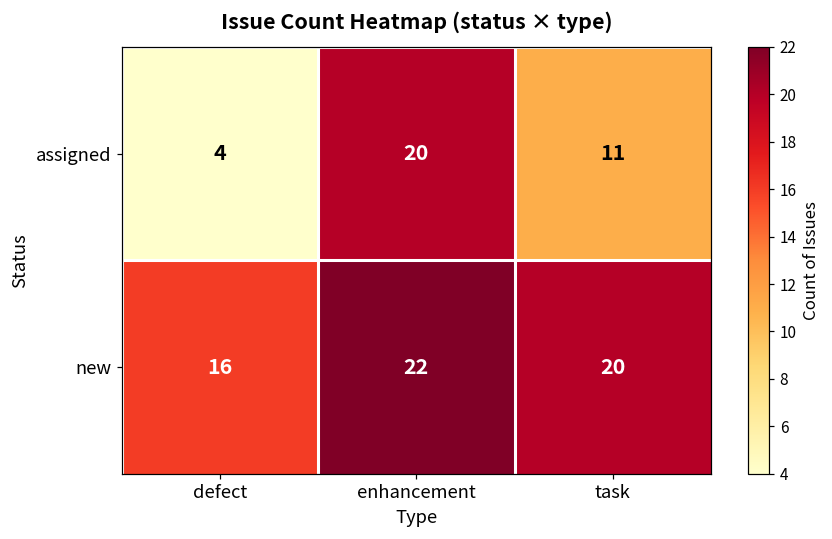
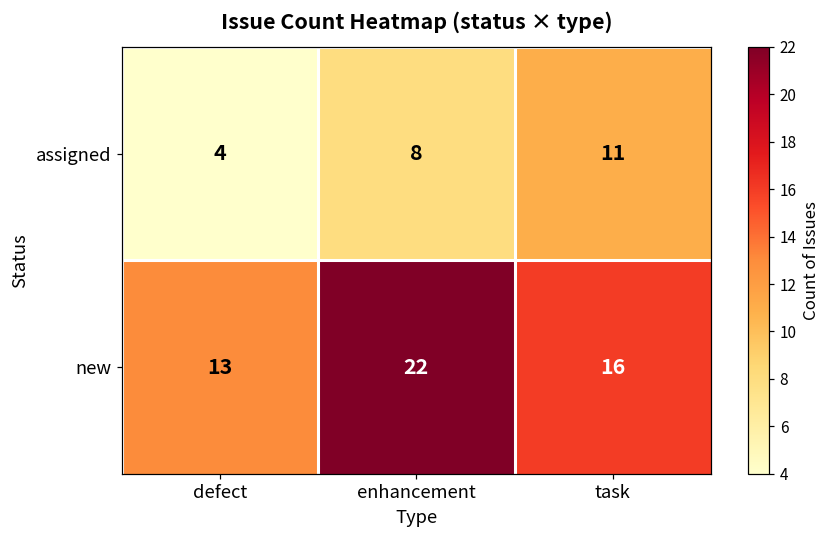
  {
    "assigned": {
      "defect": 4,
-     "enhancement": 20,
+     "enhancement": 8,
      "task": 11
    },
    "new": {
-     "defect": 16,
+     "defect": 13,
      "enhancement": 22,
-     "task": 20
+     "task": 16
    }
  }
